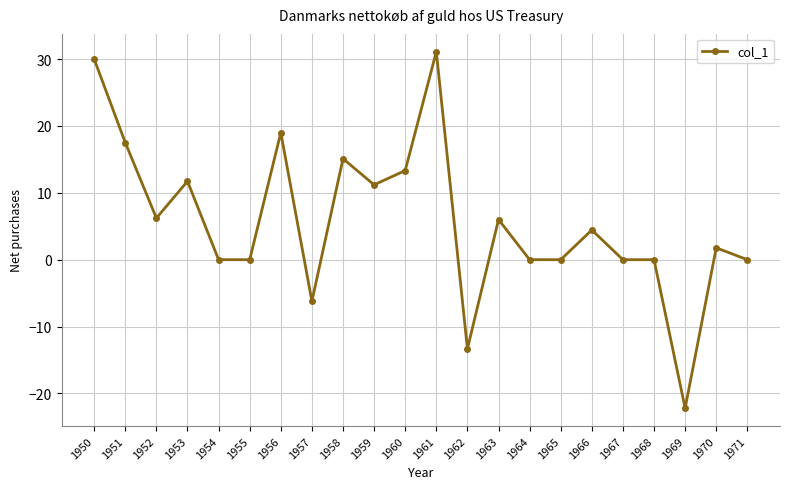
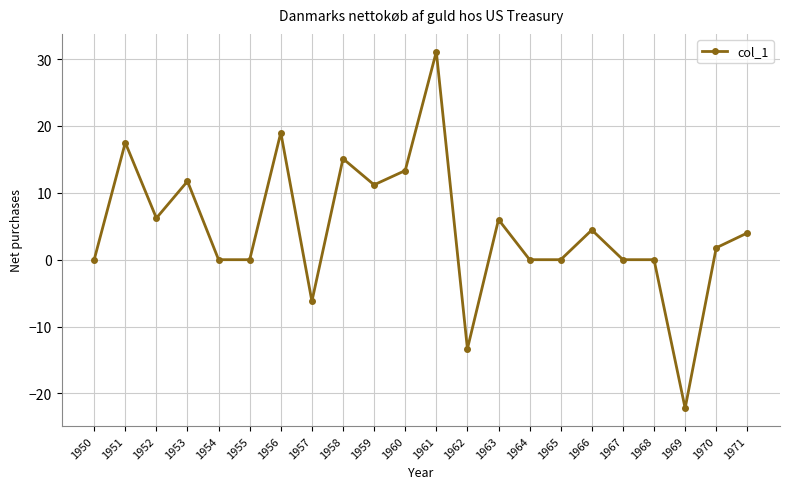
  {
-   "1950": 30,
+   "1950": 0,
    "1951": 18,
    "1952": 6,
    "1953": 12,
    "1954": 0,
    "1955": 0,
    "1956": 19,
    "1957": -6,
    "1958": 15,
    "1959": 11,
    "1960": 13,
    "1961": 31,
    "1962": -13,
    "1963": 6,
    "1964": 0,
    "1965": 0,
    "1966": 4,
    "1967": 0,
    "1968": 0,
    "1969": -22,
    "1970": 2,
-   "1971": 0
+   "1971": 4
  }
